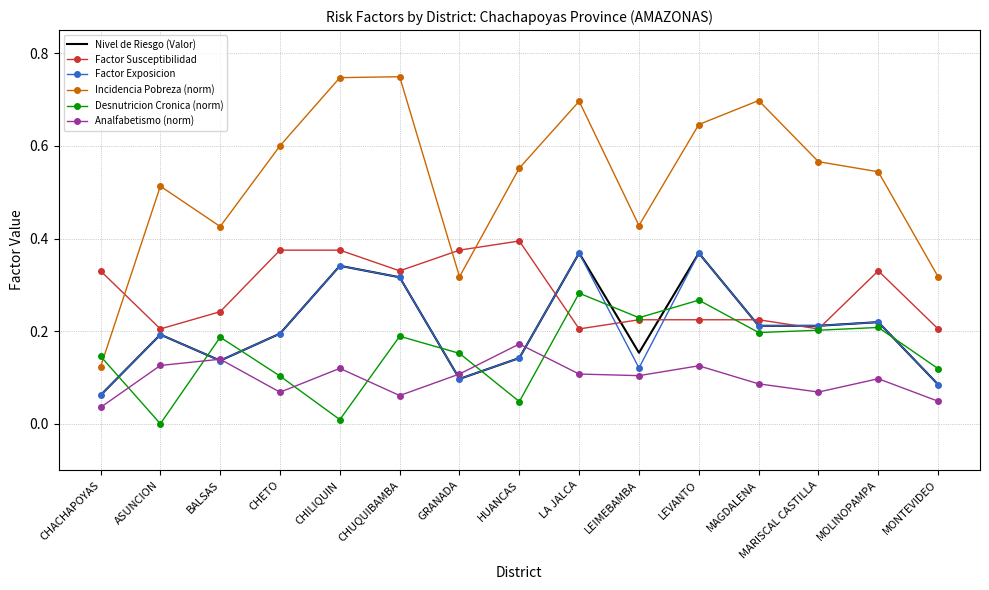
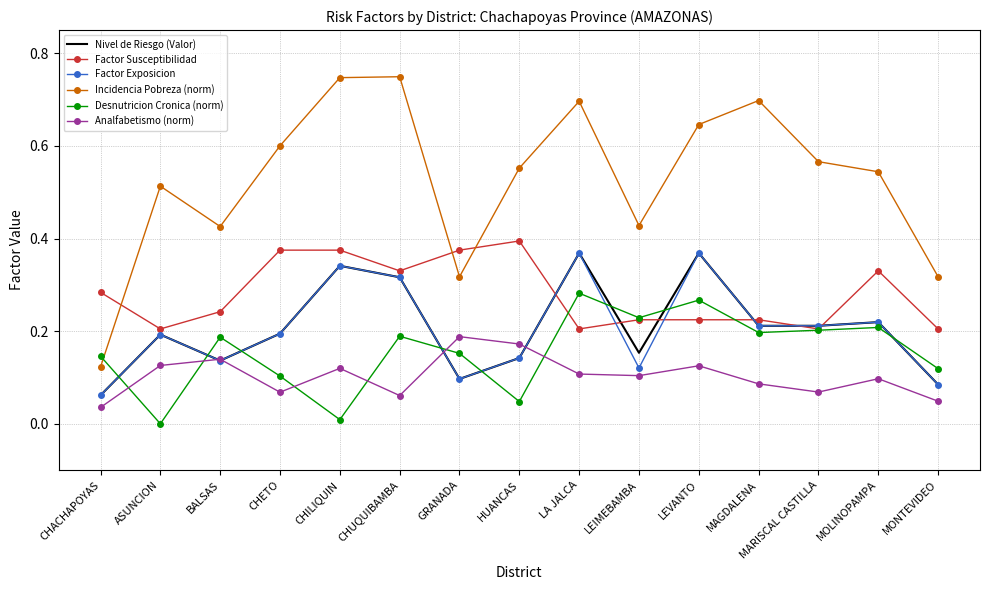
  {
    "Nivel de Riesgo (Valor)": {
      "LEIMEBAMBA": 0.15
    },
    "Factor Susceptibilidad": {
-     "CHACHAPOYAS": 0.33,
+     "CHACHAPOYAS": 0.28,
      "ASUNCION": 0.20,
      "BALSAS": 0.24,
      "CHETO": 0.37,
      "CHILIQUIN": 0.37,
      "CHUQUIBAMBA": 0.33,
      "GRANADA": 0.37,
      "HUANCAS": 0.39,
      "LA JALCA": 0.20,
      "LEVANTO": 0.22,
      "MAGDALENA": 0.22,
      "MOLINOPAMPA": 0.33,
      "MONTEVIDEO": 0.20
    },
    "Factor Exposicion": {
      "LEIMEBAMBA": 0.12
    },
    "Incidencia Pobreza (norm)": {
      "CHACHAPOYAS": 0.12,
      "ASUNCION": 0.51,
      "BALSAS": 0.43,
      "CHETO": 0.60,
      "CHILIQUIN": 0.75,
      "CHUQUIBAMBA": 0.75,
      "GRANADA": 0.32,
      "HUANCAS": 0.55,
      "LA JALCA": 0.70,
      "LEIMEBAMBA": 0.43,
      "LEVANTO": 0.65,
      "MAGDALENA": 0.70,
      "MARISCAL CASTILLA": 0.57,
      "MOLINOPAMPA": 0.54,
      "MONTEVIDEO": 0.32
    },
    "Desnutricion Cronica (norm)": {
      "CHACHAPOYAS": 0.15,
      "ASUNCION": 0.00,
      "BALSAS": 0.19,
      "CHETO": 0.10,
      "CHILIQUIN": 0.01,
      "CHUQUIBAMBA": 0.19,
      "GRANADA": 0.15,
      "HUANCAS": 0.05,
      "LA JALCA": 0.28,
      "LEVANTO": 0.27,
      "MAGDALENA": 0.20,
      "MOLINOPAMPA": 0.21,
      "MONTEVIDEO": 0.12
    },
    "Analfabetismo (norm)": {
      "CHACHAPOYAS": 0.04,
      "ASUNCION": 0.13,
      "CHETO": 0.07,
      "CHILIQUIN": 0.12,
      "CHUQUIBAMBA": 0.06,
-     "GRANADA": 0.11,
+     "GRANADA": 0.19,
      "HUANCAS": 0.17,
      "LA JALCA": 0.11,
      "LEIMEBAMBA": 0.10,
      "LEVANTO": 0.13,
      "MAGDALENA": 0.09,
      "MARISCAL CASTILLA": 0.07,
      "MOLINOPAMPA": 0.10,
      "MONTEVIDEO": 0.05
    }
  }
